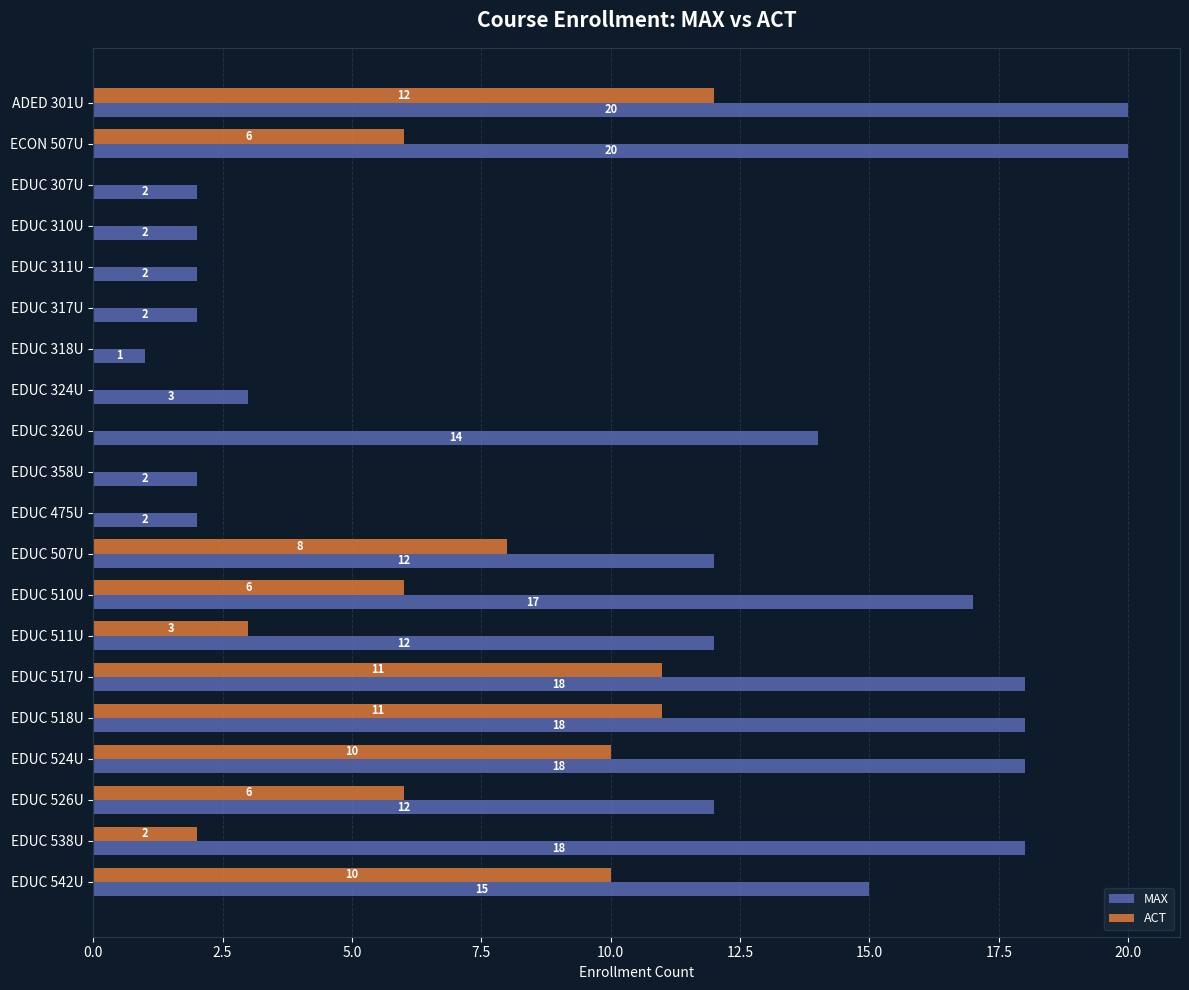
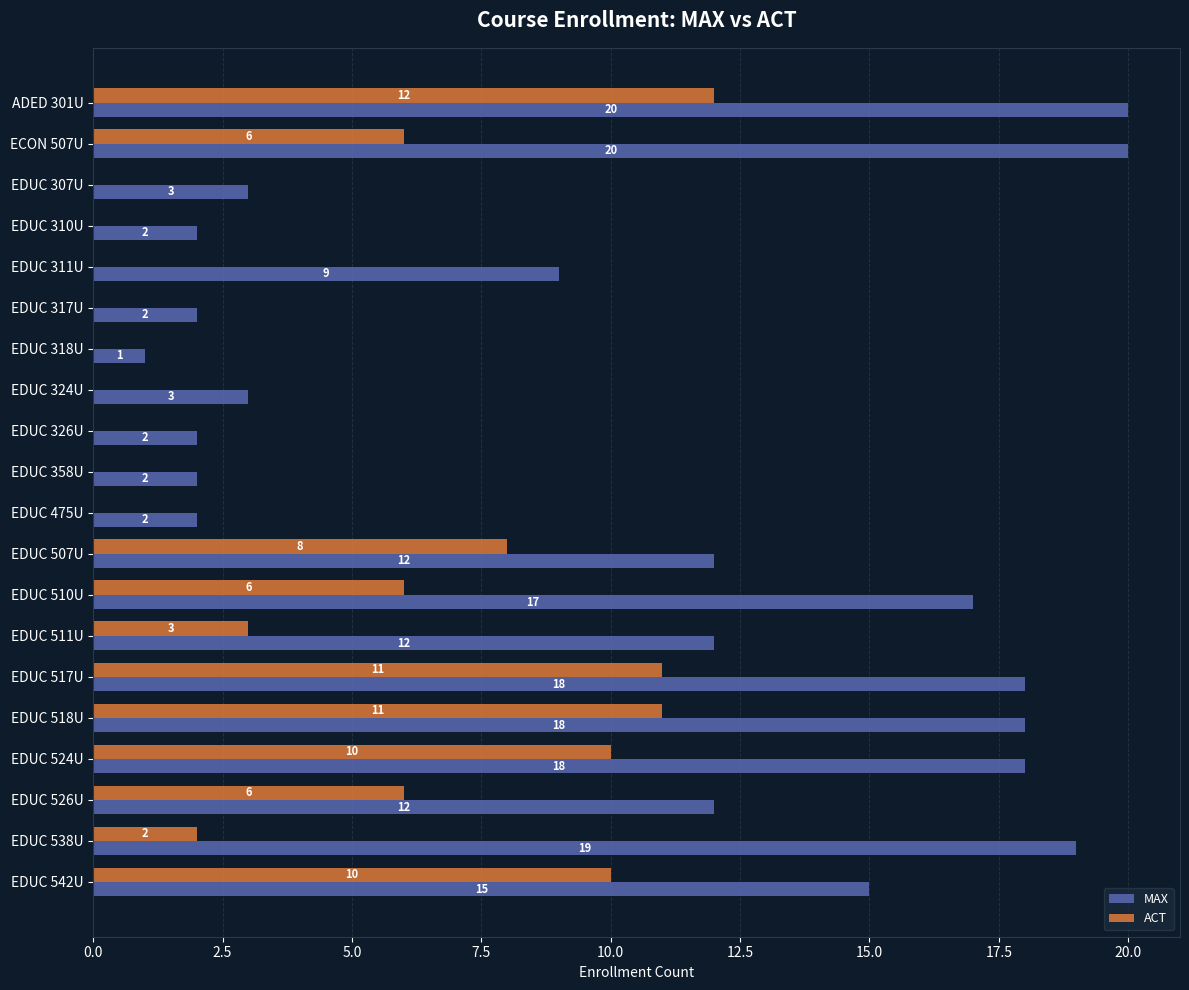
  {
    "MAX": {
      "ADED 301U": 20,
      "ECON 507U": 20,
-     "EDUC 307U": 2,
+     "EDUC 307U": 3,
      "EDUC 310U": 2,
-     "EDUC 311U": 2,
+     "EDUC 311U": 9,
      "EDUC 317U": 2,
      "EDUC 318U": 1,
      "EDUC 324U": 3,
-     "EDUC 326U": 14,
+     "EDUC 326U": 2,
      "EDUC 358U": 2,
      "EDUC 475U": 2,
      "EDUC 507U": 12,
      "EDUC 510U": 17,
      "EDUC 511U": 12,
      "EDUC 517U": 18,
      "EDUC 518U": 18,
      "EDUC 524U": 18,
      "EDUC 526U": 12,
-     "EDUC 538U": 18,
+     "EDUC 538U": 19,
      "EDUC 542U": 15
    },
    "ACT": {
      "ADED 301U": 12,
      "ECON 507U": 6,
      "EDUC 507U": 8,
      "EDUC 510U": 6,
      "EDUC 511U": 3,
      "EDUC 517U": 11,
      "EDUC 518U": 11,
      "EDUC 524U": 10,
      "EDUC 526U": 6,
      "EDUC 538U": 2,
      "EDUC 542U": 10
    }
  }
